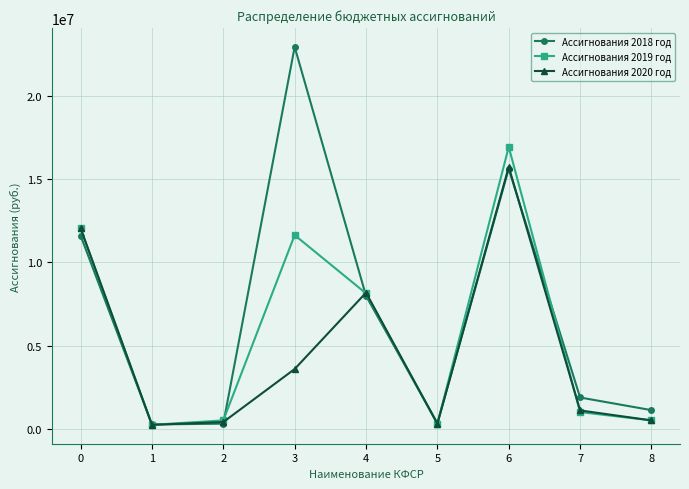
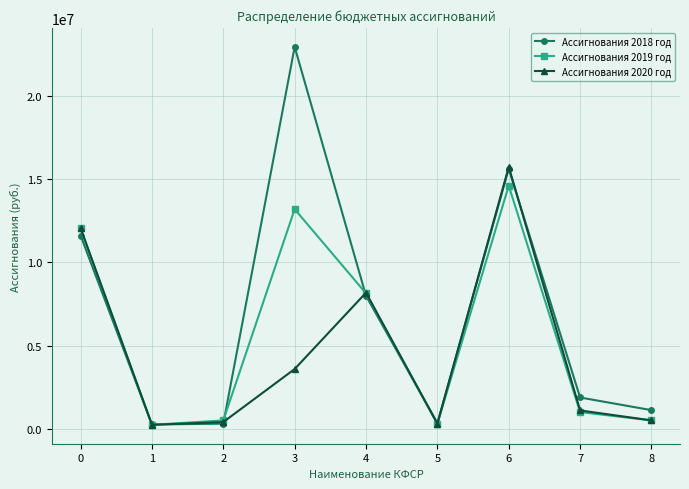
  {
    "Ассигнования 2019 год": {
-     "3": 11600000,
-     "6": 16900000
+     "3": 13200000,
+     "6": 14600000
    }
  }
